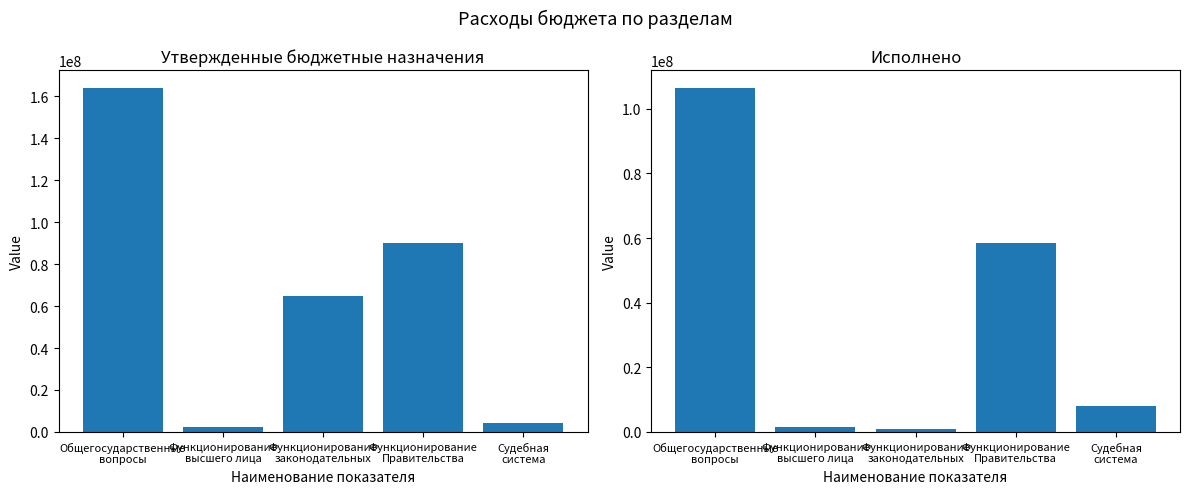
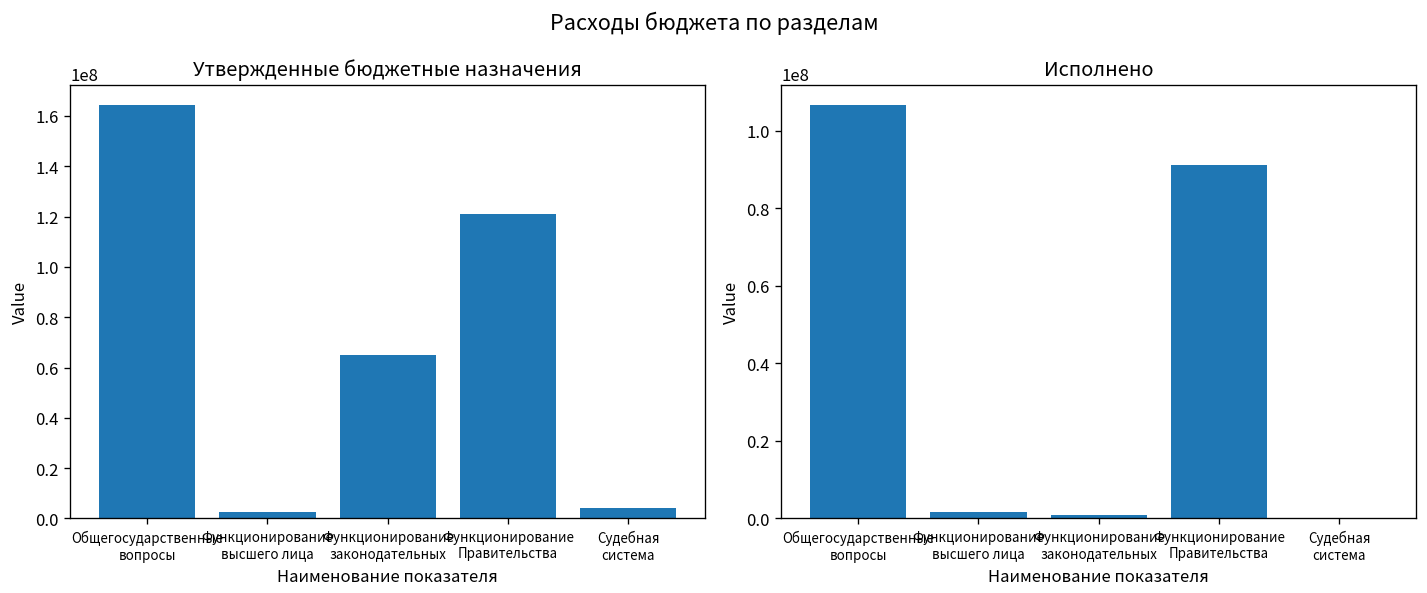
  {
    "Утвержденные бюджетные назначения": {
      "Общегосударственные вопросы": 164000000,
      "Функционирование законодательных": 65000000,
-     "Функционирование Правительства": 90000000,
+     "Функционирование Правительства": 121000000,
      "Судебная система": 4000000
    },
    "Исполнено": {
      "Общегосударственные вопросы": 107000000,
      "Функционирование законодательных": 1000000,
-     "Функционирование Правительства": 58000000,
-     "Судебная система": 8000000
+     "Функционирование Правительства": 91000000,
+     "Судебная система": 0
    }
  }
